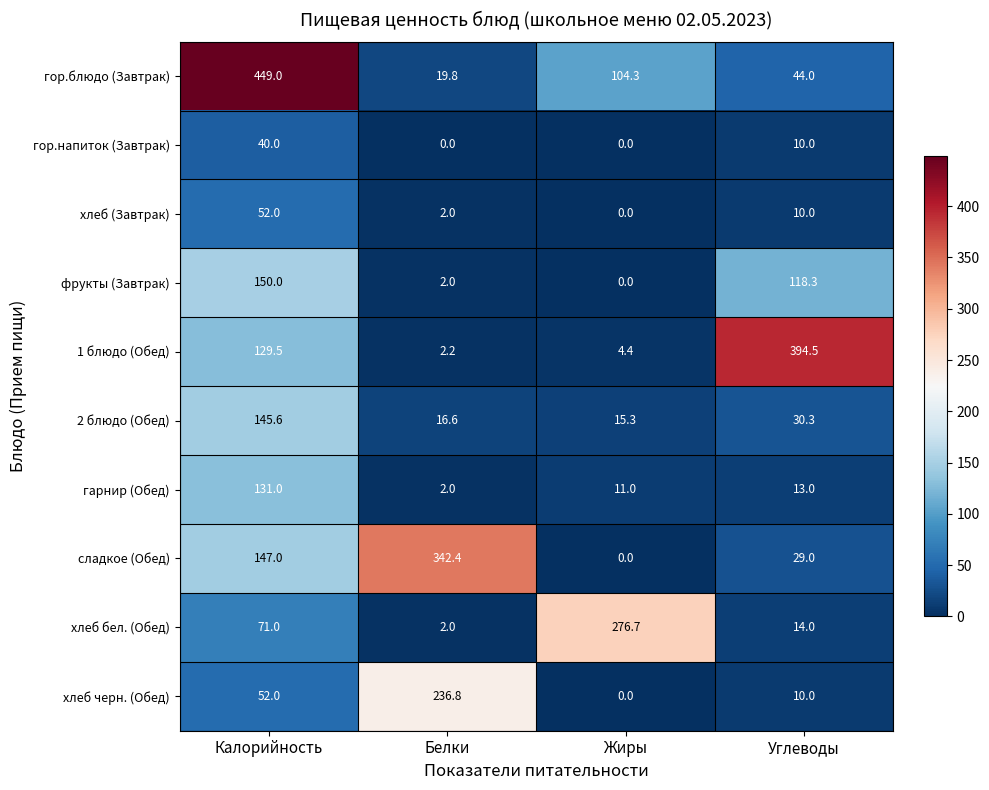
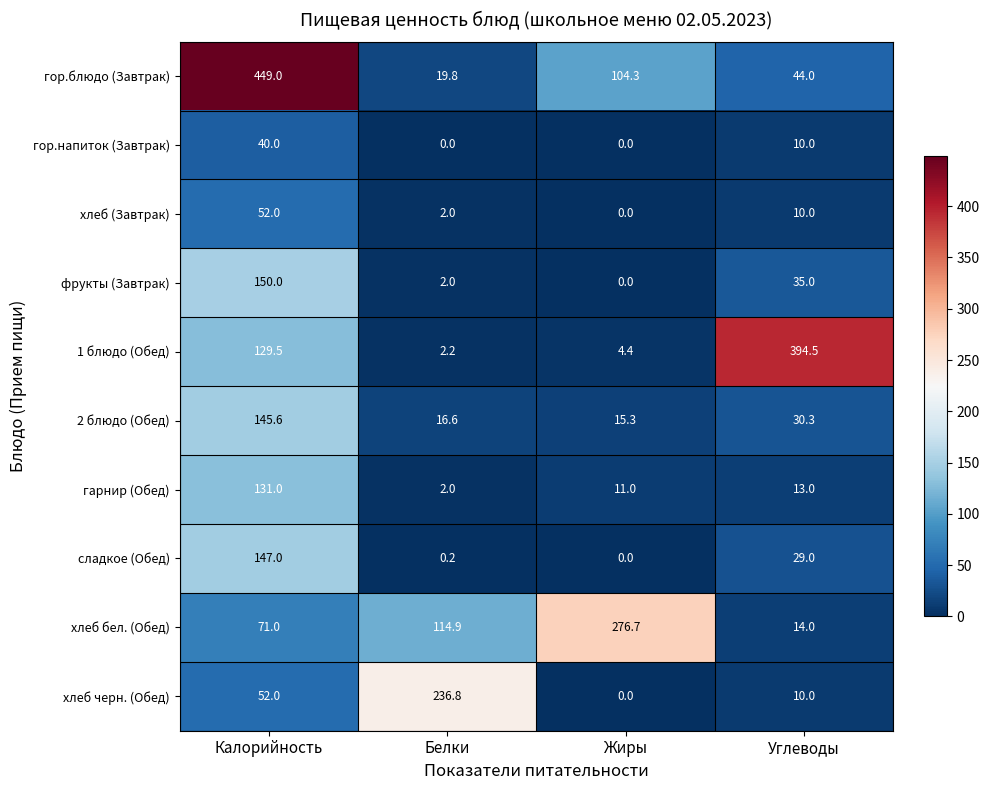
  {
    "гор.блюдо (Завтрак)": {
      "Калорийность": 449.0,
      "Белки": 19.8,
      "Жиры": 104.3,
      "Углеводы": 44.0
    },
    "гор.напиток (Завтрак)": {
      "Калорийность": 40.0,
      "Белки": 0.0,
      "Жиры": 0.0,
      "Углеводы": 10.0
    },
    "хлеб (Завтрак)": {
      "Калорийность": 52.0,
      "Белки": 2.0,
      "Жиры": 0.0,
      "Углеводы": 10.0
    },
    "фрукты (Завтрак)": {
      "Калорийность": 150.0,
      "Белки": 2.0,
      "Жиры": 0.0,
-     "Углеводы": 118.3
+     "Углеводы": 35.0
    },
    "1 блюдо (Обед)": {
      "Калорийность": 129.5,
      "Белки": 2.2,
      "Жиры": 4.4,
      "Углеводы": 394.5
    },
    "2 блюдо (Обед)": {
      "Калорийность": 145.6,
      "Белки": 16.6,
      "Жиры": 15.3,
      "Углеводы": 30.3
    },
    "гарнир (Обед)": {
      "Калорийность": 131.0,
      "Белки": 2.0,
      "Жиры": 11.0,
      "Углеводы": 13.0
    },
    "сладкое (Обед)": {
      "Калорийность": 147.0,
-     "Белки": 342.4,
+     "Белки": 0.2,
      "Жиры": 0.0,
      "Углеводы": 29.0
    },
    "хлеб бел. (Обед)": {
      "Калорийность": 71.0,
-     "Белки": 2.0,
+     "Белки": 114.9,
      "Жиры": 276.7,
      "Углеводы": 14.0
    },
    "хлеб черн. (Обед)": {
      "Калорийность": 52.0,
      "Белки": 236.8,
      "Жиры": 0.0,
      "Углеводы": 10.0
    }
  }
